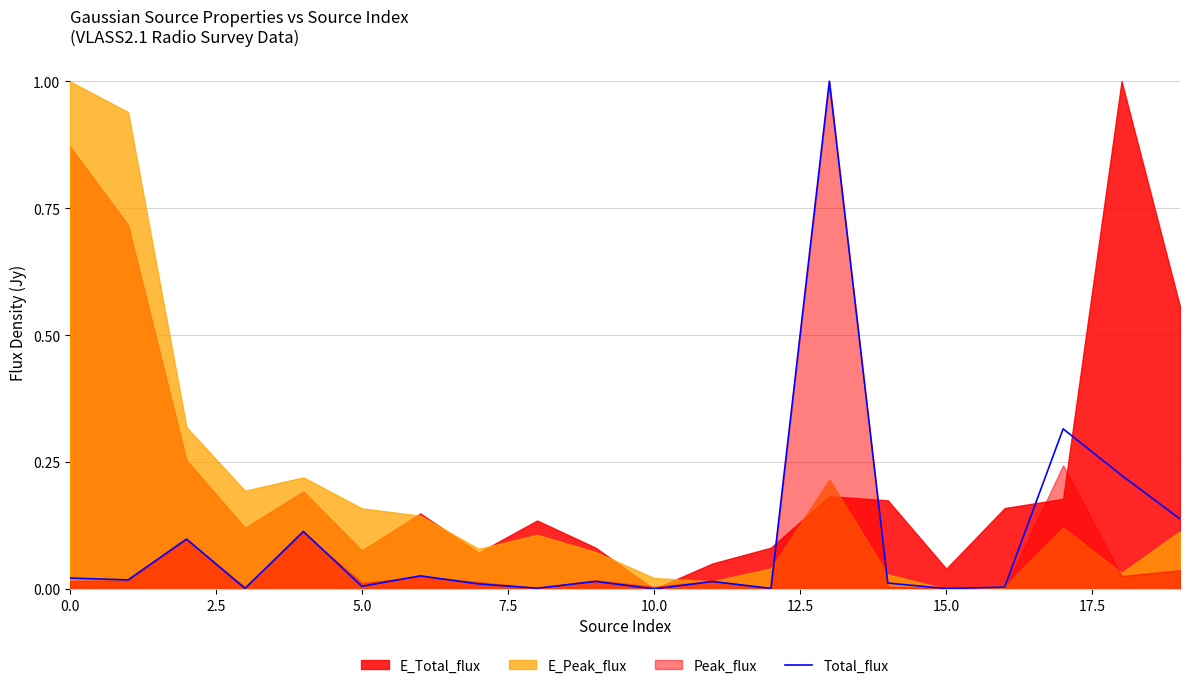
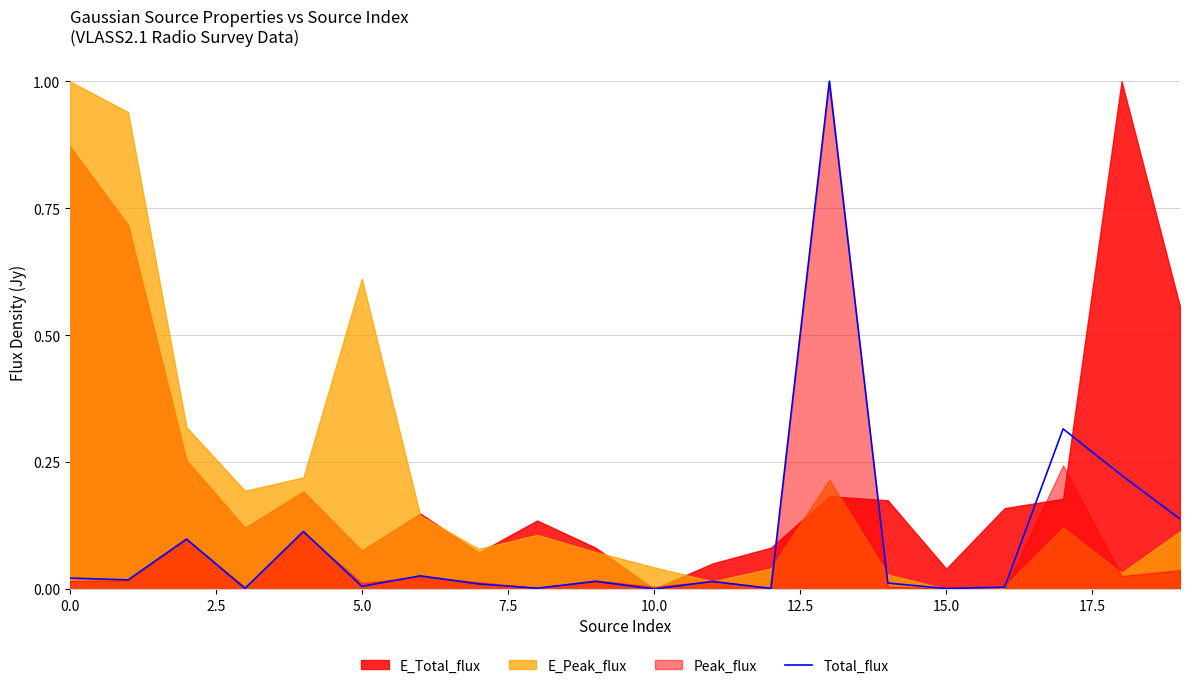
  {
    "Total_flux": {
      "0.0": 0.02,
      "5.0": 0.01
    },
    "E_Peak_flux": {
      "0.0": 1.00,
-     "5.0": 0.16,
-     "10.0": 0.02
+     "5.0": 0.61,
+     "10.0": 0.04
    }
  }
